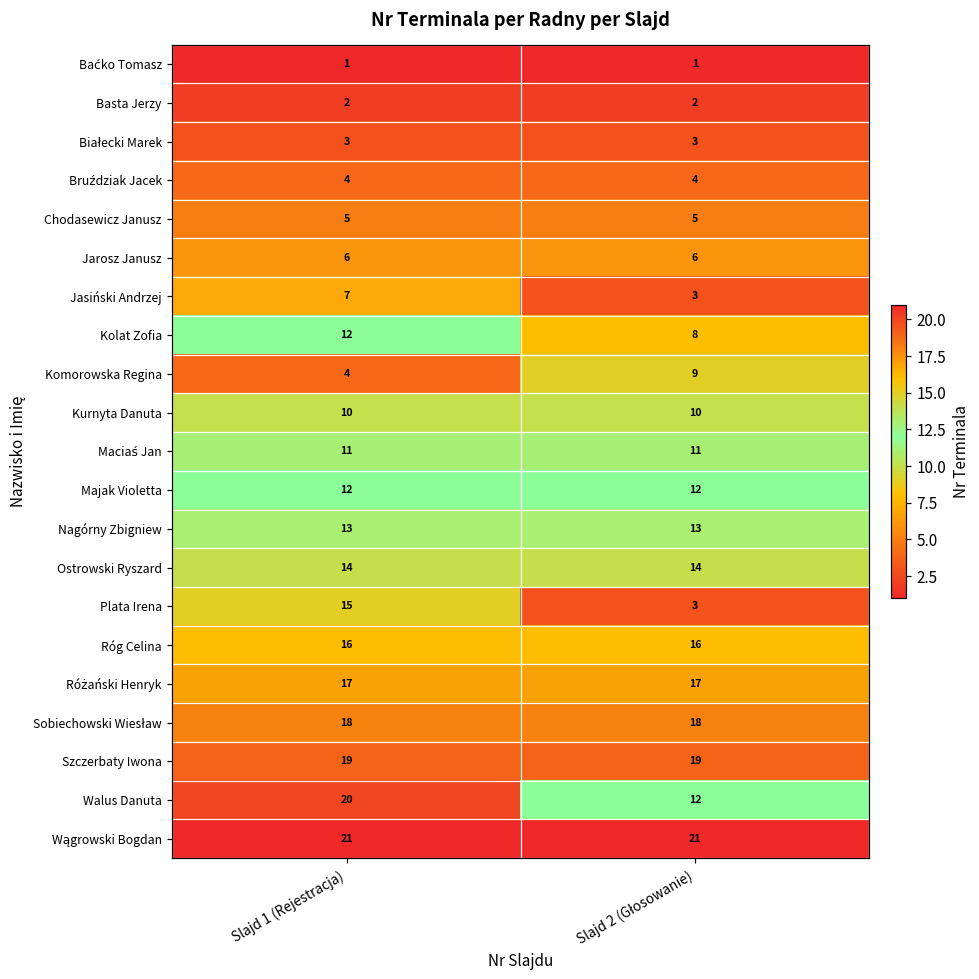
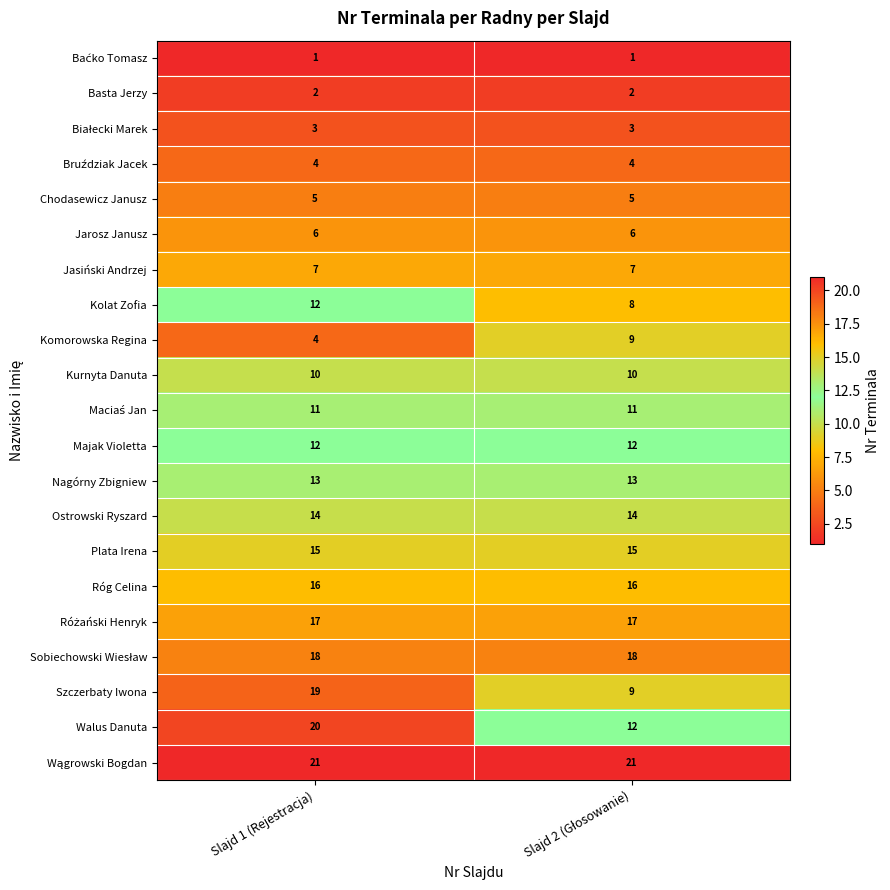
  {
    "Baćko Tomasz": {
      "Slajd 1 (Rejestracja)": 1,
      "Slajd 2 (Głosowanie)": 1
    },
    "Basta Jerzy": {
      "Slajd 1 (Rejestracja)": 2,
      "Slajd 2 (Głosowanie)": 2
    },
    "Białecki Marek": {
      "Slajd 1 (Rejestracja)": 3,
      "Slajd 2 (Głosowanie)": 3
    },
    "Bruździak Jacek": {
      "Slajd 1 (Rejestracja)": 4,
      "Slajd 2 (Głosowanie)": 4
    },
    "Chodasewicz Janusz": {
      "Slajd 1 (Rejestracja)": 5,
      "Slajd 2 (Głosowanie)": 5
    },
    "Jarosz Janusz": {
      "Slajd 1 (Rejestracja)": 6,
      "Slajd 2 (Głosowanie)": 6
    },
    "Jasiński Andrzej": {
      "Slajd 1 (Rejestracja)": 7,
-     "Slajd 2 (Głosowanie)": 3
+     "Slajd 2 (Głosowanie)": 7
    },
    "Kolat Zofia": {
      "Slajd 1 (Rejestracja)": 12,
      "Slajd 2 (Głosowanie)": 8
    },
    "Komorowska Regina": {
      "Slajd 1 (Rejestracja)": 4,
      "Slajd 2 (Głosowanie)": 9
    },
    "Kurnyta Danuta": {
      "Slajd 1 (Rejestracja)": 10,
      "Slajd 2 (Głosowanie)": 10
    },
    "Maciaś Jan": {
      "Slajd 1 (Rejestracja)": 11,
      "Slajd 2 (Głosowanie)": 11
    },
    "Majak Violetta": {
      "Slajd 1 (Rejestracja)": 12,
      "Slajd 2 (Głosowanie)": 12
    },
    "Nagórny Zbigniew": {
      "Slajd 1 (Rejestracja)": 13,
      "Slajd 2 (Głosowanie)": 13
    },
    "Ostrowski Ryszard": {
      "Slajd 1 (Rejestracja)": 14,
      "Slajd 2 (Głosowanie)": 14
    },
    "Plata Irena": {
      "Slajd 1 (Rejestracja)": 15,
-     "Slajd 2 (Głosowanie)": 3
+     "Slajd 2 (Głosowanie)": 15
    },
    "Róg Celina": {
      "Slajd 1 (Rejestracja)": 16,
      "Slajd 2 (Głosowanie)": 16
    },
    "Różański Henryk": {
      "Slajd 1 (Rejestracja)": 17,
      "Slajd 2 (Głosowanie)": 17
    },
    "Sobiechowski Wiesław": {
      "Slajd 1 (Rejestracja)": 18,
      "Slajd 2 (Głosowanie)": 18
    },
    "Szczerbaty Iwona": {
      "Slajd 1 (Rejestracja)": 19,
-     "Slajd 2 (Głosowanie)": 19
+     "Slajd 2 (Głosowanie)": 9
    },
    "Walus Danuta": {
      "Slajd 1 (Rejestracja)": 20,
      "Slajd 2 (Głosowanie)": 12
    },
    "Wągrowski Bogdan": {
      "Slajd 1 (Rejestracja)": 21,
      "Slajd 2 (Głosowanie)": 21
    }
  }
